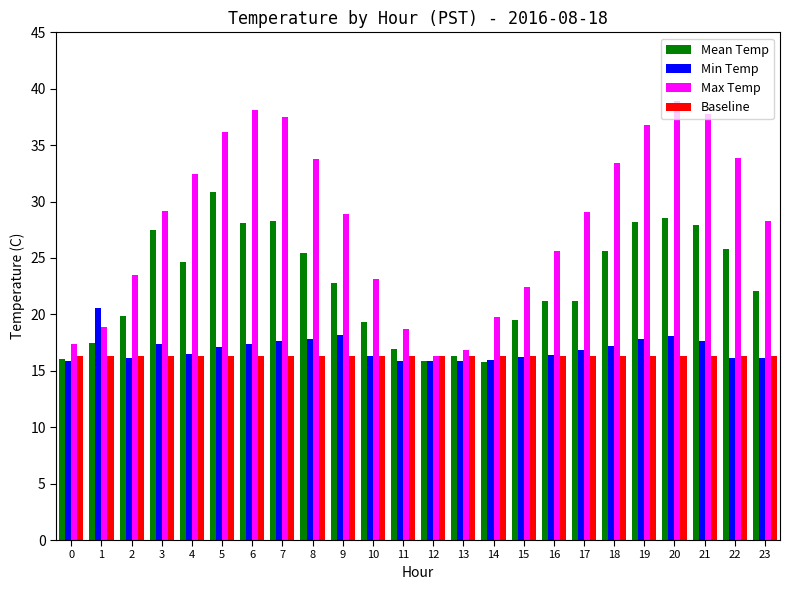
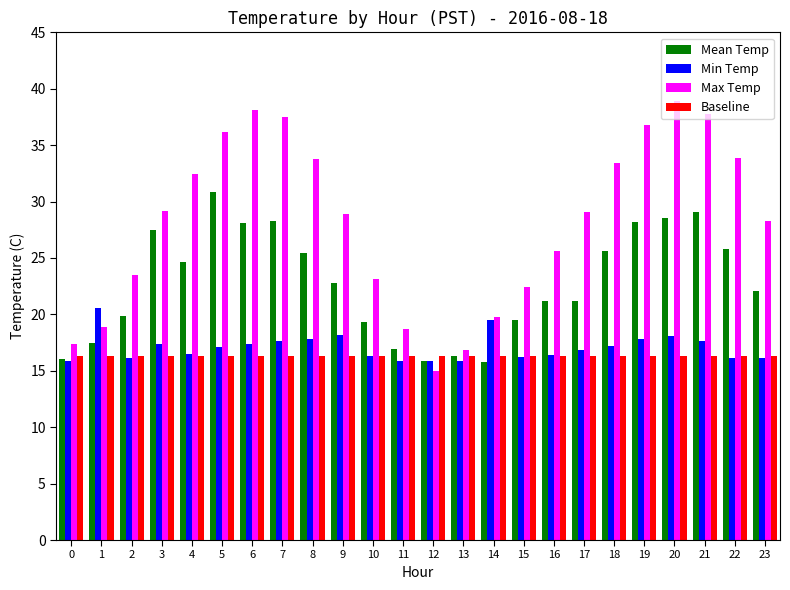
  {
    "Mean Temp": {
      "0": 16.1,
      "1": 17.5,
      "2": 19.8,
      "3": 27.5,
      "4": 24.7,
      "5": 30.8,
      "6": 28.1,
      "7": 28.3,
      "8": 25.4,
      "9": 22.8,
      "10": 19.3,
      "11": 16.9,
      "12": 15.9,
      "13": 16.3,
      "14": 15.8,
      "15": 19.5,
      "16": 21.2,
      "17": 21.2,
      "18": 25.6,
      "19": 28.2,
      "20": 28.5,
-     "21": 27.9,
+     "21": 29.1,
      "22": 25.8,
      "23": 22.1
    },
    "Min Temp": {
      "0": 15.9,
      "1": 20.6,
      "2": 16.1,
      "3": 17.4,
      "4": 16.5,
      "5": 17.1,
      "6": 17.4,
      "7": 17.6,
      "8": 17.8,
      "9": 18.2,
      "10": 16.3,
      "11": 15.9,
      "12": 15.9,
      "13": 15.9,
-     "14": 16.0,
+     "14": 19.5,
      "15": 16.2,
      "16": 16.4,
      "17": 16.8,
      "18": 17.2,
      "19": 17.8,
      "20": 18.1,
      "21": 17.6,
      "22": 16.1,
      "23": 16.1
    },
    "Max Temp": {
      "0": 17.4,
      "1": 18.9,
      "2": 23.5,
      "3": 29.2,
      "4": 32.4,
      "5": 36.2,
      "6": 38.1,
      "7": 37.5,
      "8": 33.8,
      "9": 28.9,
      "10": 23.1,
      "11": 18.7,
-     "12": 16.3,
+     "12": 15.0,
      "13": 16.8,
      "14": 19.8,
      "15": 22.4,
      "16": 25.6,
      "17": 29.1,
      "18": 33.4,
      "19": 36.8,
      "22": 33.9,
      "23": 28.3
    },
    "Baseline": {
      "0": 16.3,
      "1": 16.3,
      "2": 16.3,
      "3": 16.3,
      "4": 16.3,
      "5": 16.3,
      "6": 16.3,
      "7": 16.3,
      "8": 16.3,
      "9": 16.3,
      "10": 16.3,
      "11": 16.3,
      "12": 16.3,
      "13": 16.3,
      "14": 16.3,
      "15": 16.3,
      "16": 16.3,
      "17": 16.3,
      "18": 16.3,
      "19": 16.3,
      "20": 16.3,
      "21": 16.3,
      "22": 16.3,
      "23": 16.3
    }
  }
